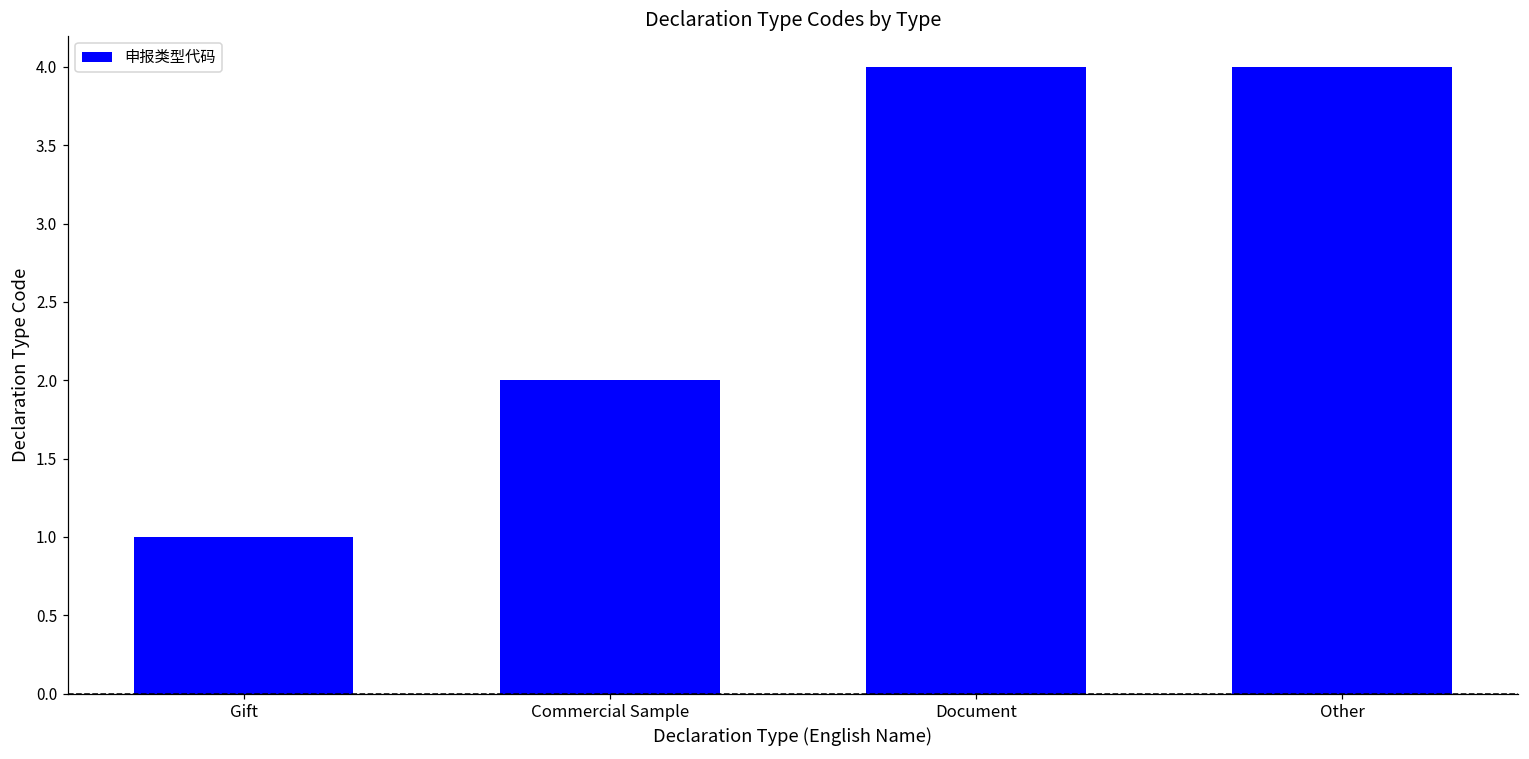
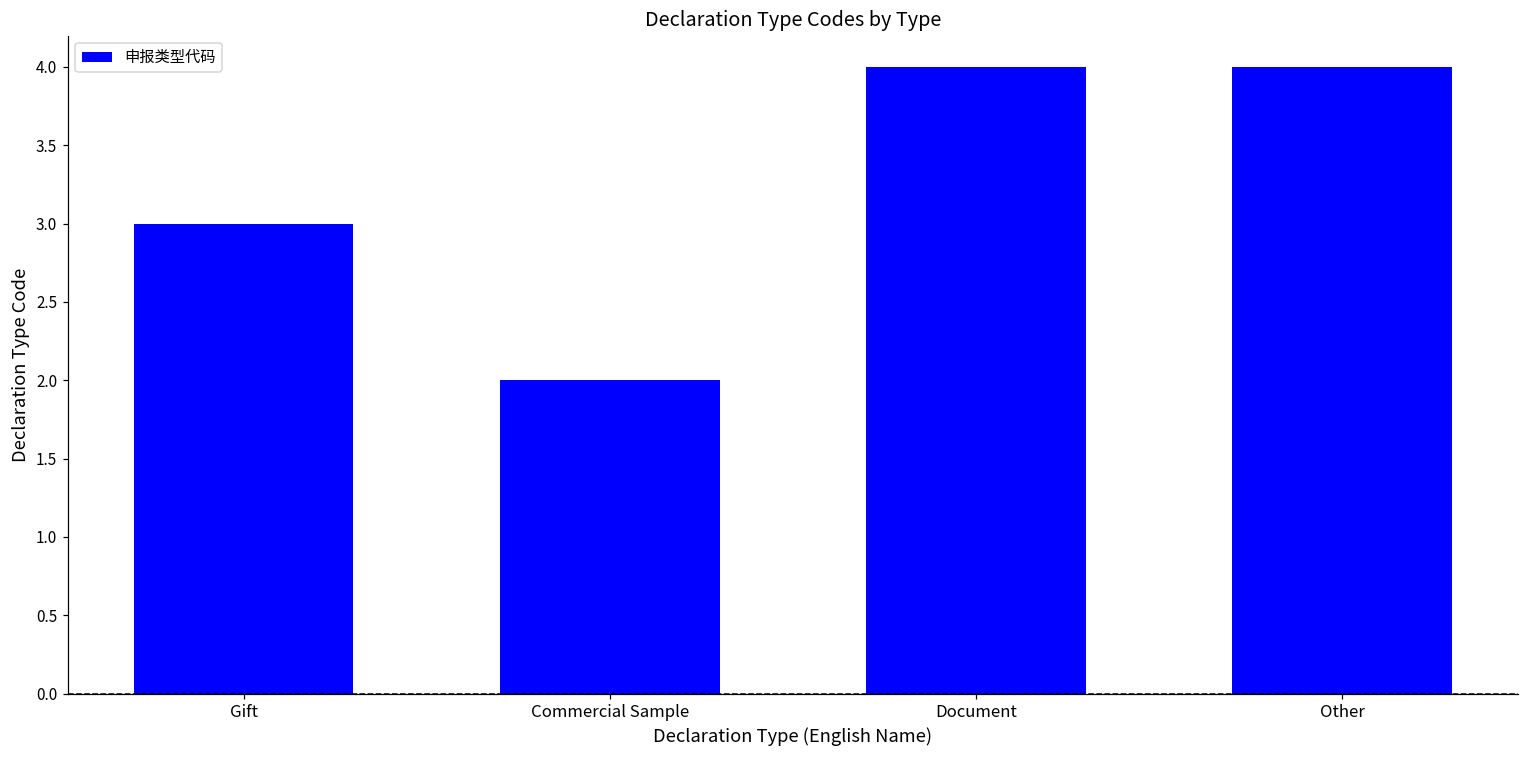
  {
-   "Gift": 1,
+   "Gift": 3,
    "Commercial Sample": 2,
    "Document": 4,
    "Other": 4
  }
